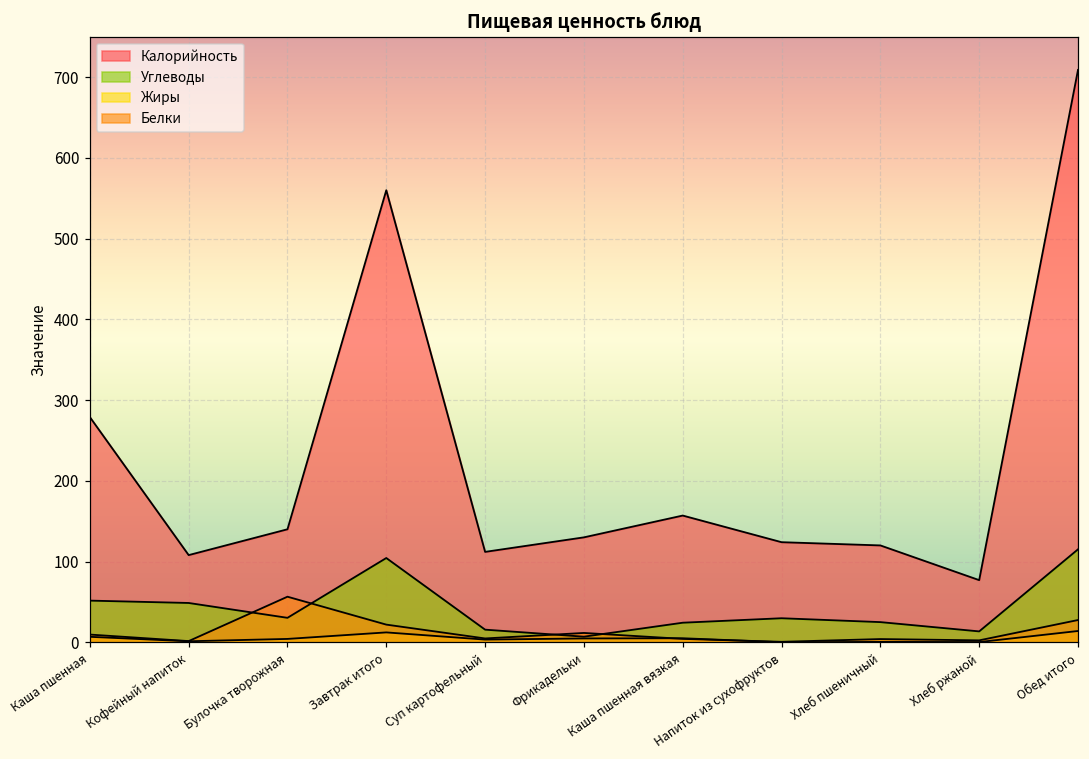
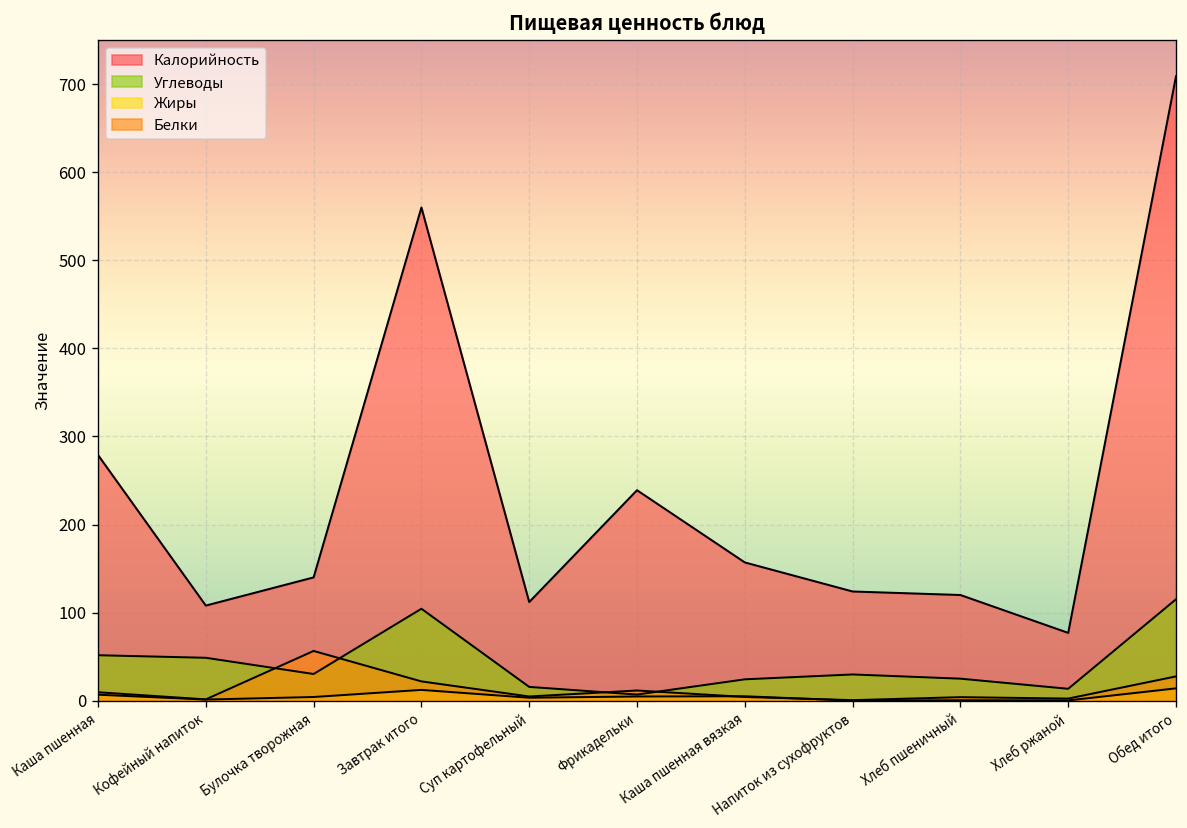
  {
    "Калорийность": {
      "Каша пшенная": 280,
      "Кофейный напиток": 110,
      "Булочка творожная": 140,
      "Завтрак итого": 560,
      "Суп картофельный": 110,
-     "Фрикадельки": 130,
+     "Фрикадельки": 240,
      "Каша пшенная вязкая": 160,
      "Напиток из сухофруктов": 120,
      "Хлеб пшеничный": 120,
      "Хлеб ржаной": 80,
      "Обед итого": 710
    },
    "Углеводы": {
      "Каша пшенная": 50,
      "Кофейный напиток": 50,
      "Булочка творожная": 30,
      "Завтрак итого": 100,
      "Суп картофельный": 20,
      "Каша пшенная вязкая": 20,
      "Напиток из сухофруктов": 30,
      "Хлеб пшеничный": 30,
      "Хлеб ржаной": 10,
      "Обед итого": 120
    },
    "Жиры": {
      "Булочка творожная": 0,
      "Завтрак итого": 10,
      "Обед итого": 10
    },
    "Белки": {
      "Булочка творожная": 60,
      "Завтрак итого": 20,
      "Фрикадельки": 10,
      "Обед итого": 30
    }
  }
